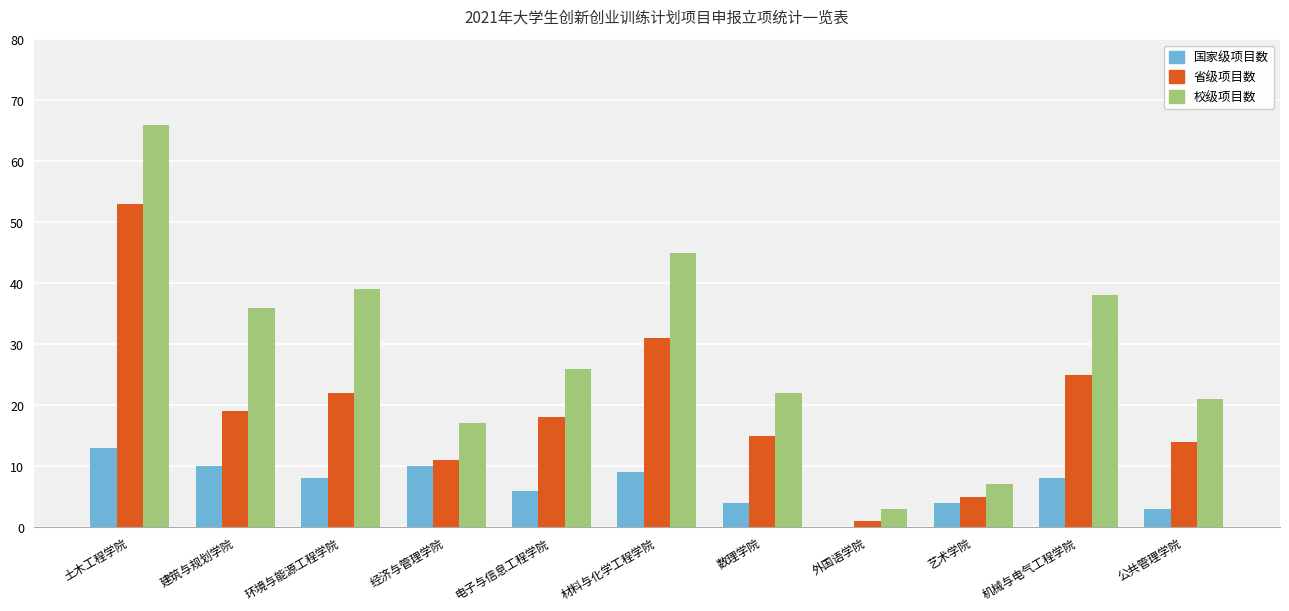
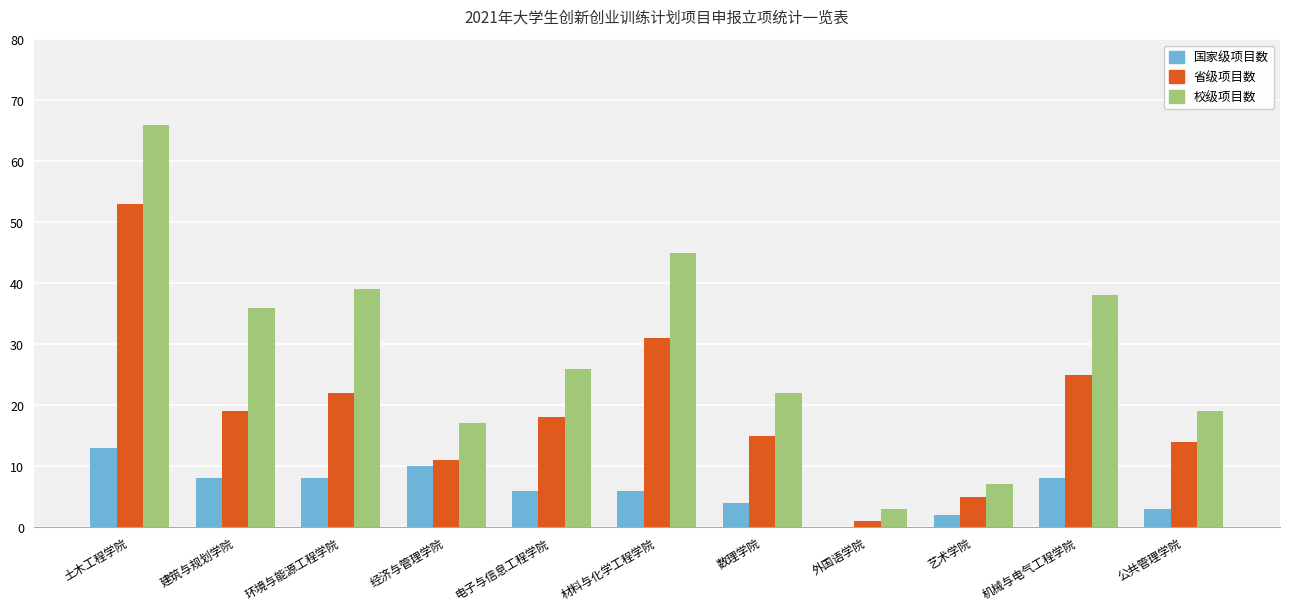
  {
    "国家级项目数": {
      "土木工程学院": 13,
-     "建筑与规划学院": 10,
+     "建筑与规划学院": 8,
      "环境与能源工程学院": 8,
      "经济与管理学院": 10,
      "电子与信息工程学院": 6,
-     "材料与化学工程学院": 9,
+     "材料与化学工程学院": 6,
      "数理学院": 4,
      "外国语学院": 0,
-     "艺术学院": 4,
+     "艺术学院": 2,
      "机械与电气工程学院": 8,
      "公共管理学院": 3
    },
    "省级项目数": {
      "土木工程学院": 53,
      "建筑与规划学院": 19,
      "环境与能源工程学院": 22,
      "经济与管理学院": 11,
      "电子与信息工程学院": 18,
      "材料与化学工程学院": 31,
      "数理学院": 15,
      "外国语学院": 1,
      "艺术学院": 5,
      "机械与电气工程学院": 25,
      "公共管理学院": 14
    },
    "校级项目数": {
      "土木工程学院": 66,
      "建筑与规划学院": 36,
      "环境与能源工程学院": 39,
      "经济与管理学院": 17,
      "电子与信息工程学院": 26,
      "材料与化学工程学院": 45,
      "数理学院": 22,
      "外国语学院": 3,
      "艺术学院": 7,
      "机械与电气工程学院": 38,
-     "公共管理学院": 21
+     "公共管理学院": 19
    }
  }
